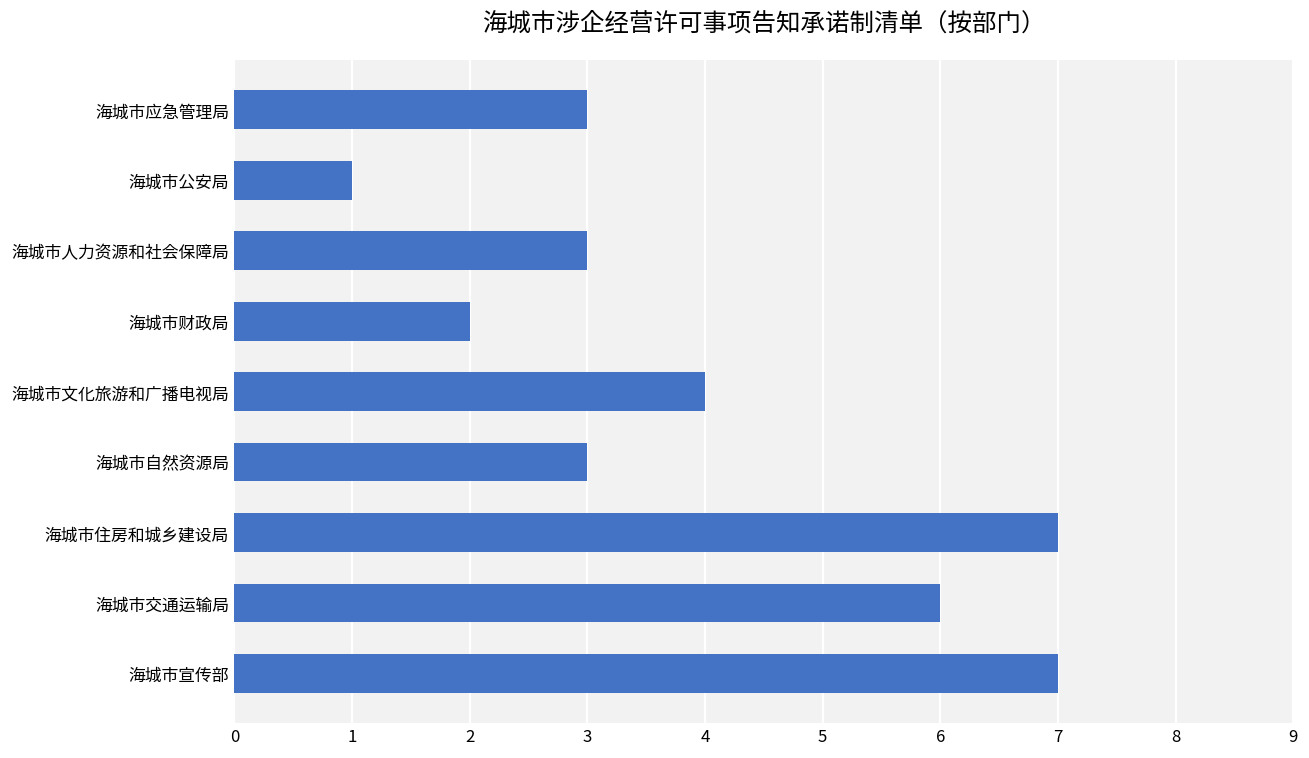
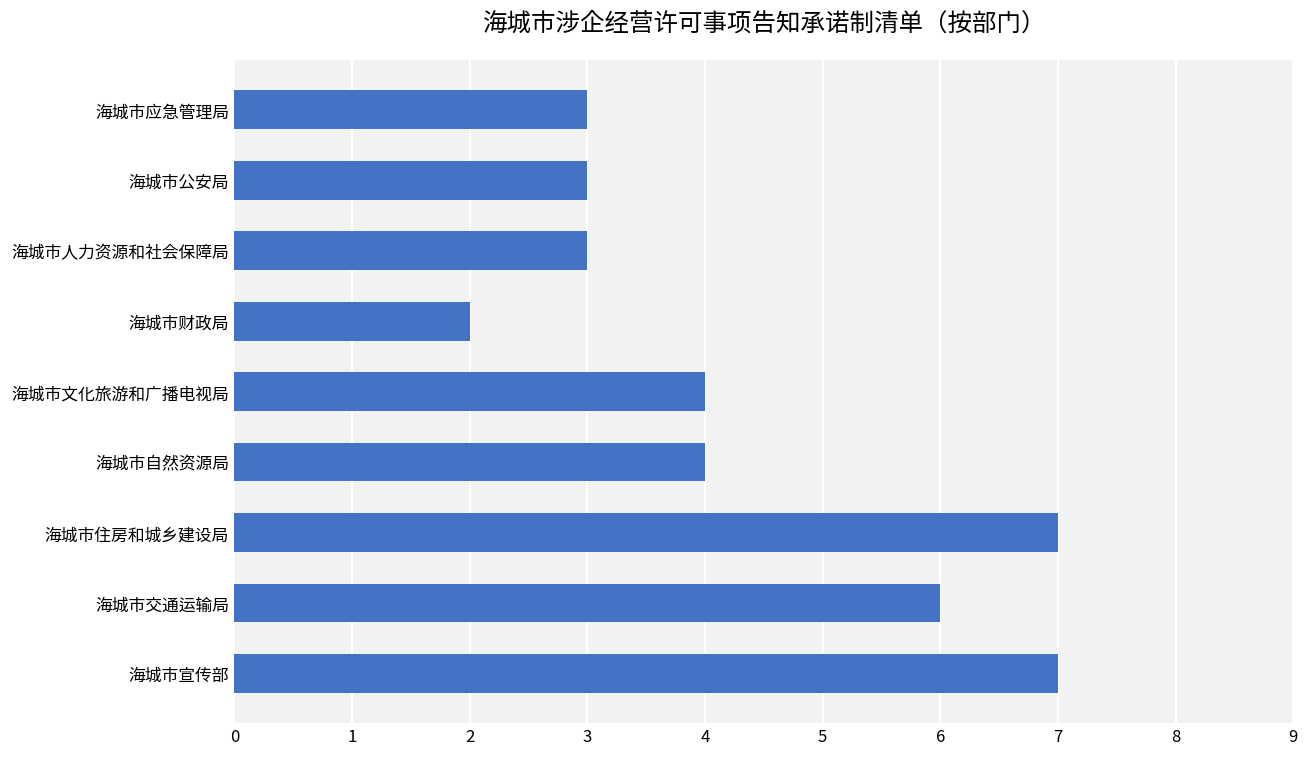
  {
    "海城市应急管理局": 3,
-   "海城市公安局": 1,
+   "海城市公安局": 3,
    "海城市人力资源和社会保障局": 3,
    "海城市财政局": 2,
    "海城市文化旅游和广播电视局": 4,
-   "海城市自然资源局": 3,
+   "海城市自然资源局": 4,
    "海城市住房和城乡建设局": 7,
    "海城市交通运输局": 6,
    "海城市宣传部": 7
  }
